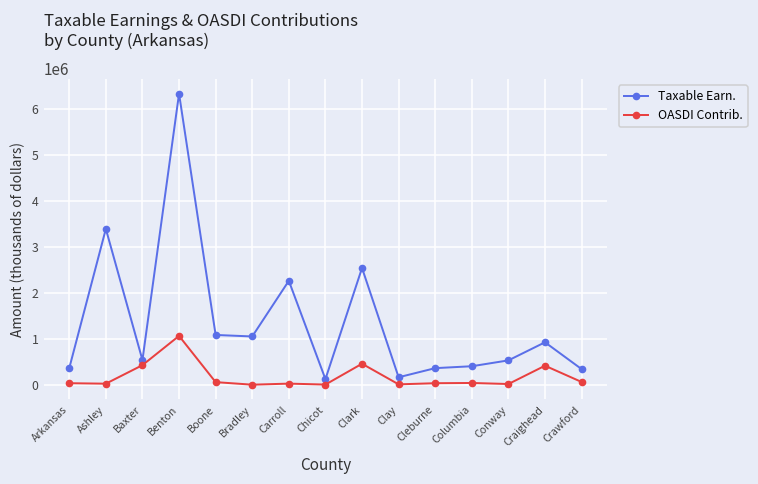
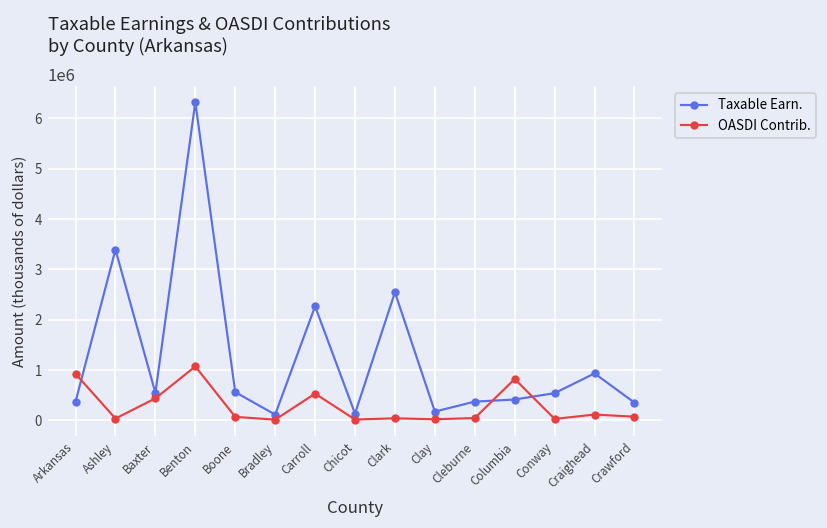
  {
    "Taxable Earn.": {
      "Arkansas": 400000,
      "Ashley": 3400000,
      "Baxter": 500000,
      "Benton": 6300000,
-     "Boone": 1100000,
-     "Bradley": 1100000,
+     "Boone": 600000,
+     "Bradley": 100000,
      "Carroll": 2300000,
      "Chicot": 100000,
      "Clark": 2500000,
      "Clay": 200000,
      "Cleburne": 400000,
      "Columbia": 400000,
      "Conway": 500000,
      "Craighead": 900000,
      "Crawford": 400000
    },
    "OASDI Contrib.": {
-     "Arkansas": 0,
+     "Arkansas": 900000,
      "Ashley": 0,
      "Baxter": 400000,
      "Benton": 1100000,
      "Boone": 100000,
      "Bradley": 0,
-     "Carroll": 0,
+     "Carroll": 500000,
      "Chicot": 0,
-     "Clark": 500000,
+     "Clark": 0,
      "Clay": 0,
      "Cleburne": 0,
-     "Columbia": 100000,
+     "Columbia": 800000,
      "Conway": 0,
-     "Craighead": 400000,
+     "Craighead": 100000,
      "Crawford": 100000
    }
  }
